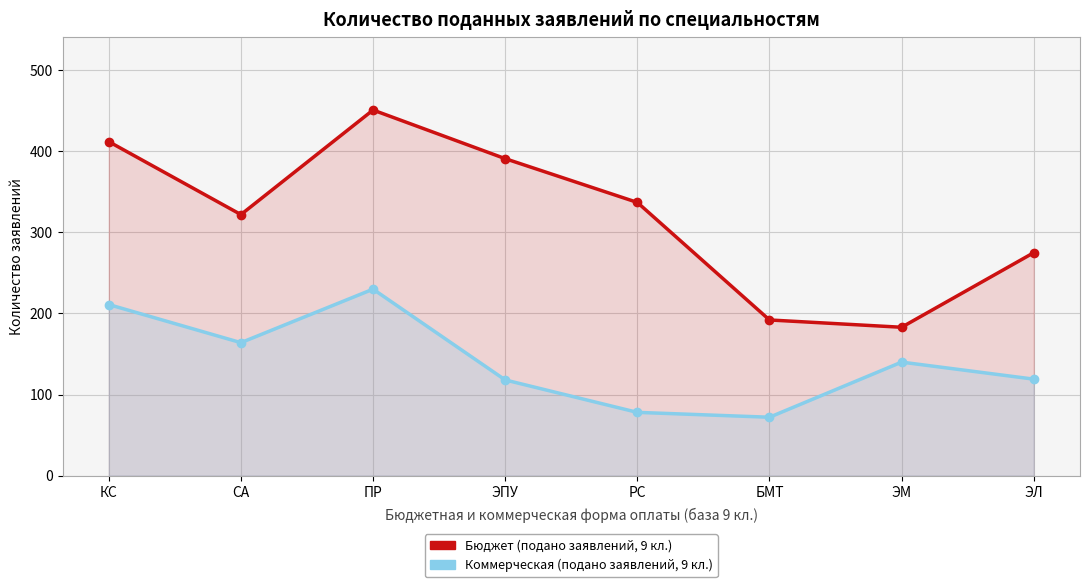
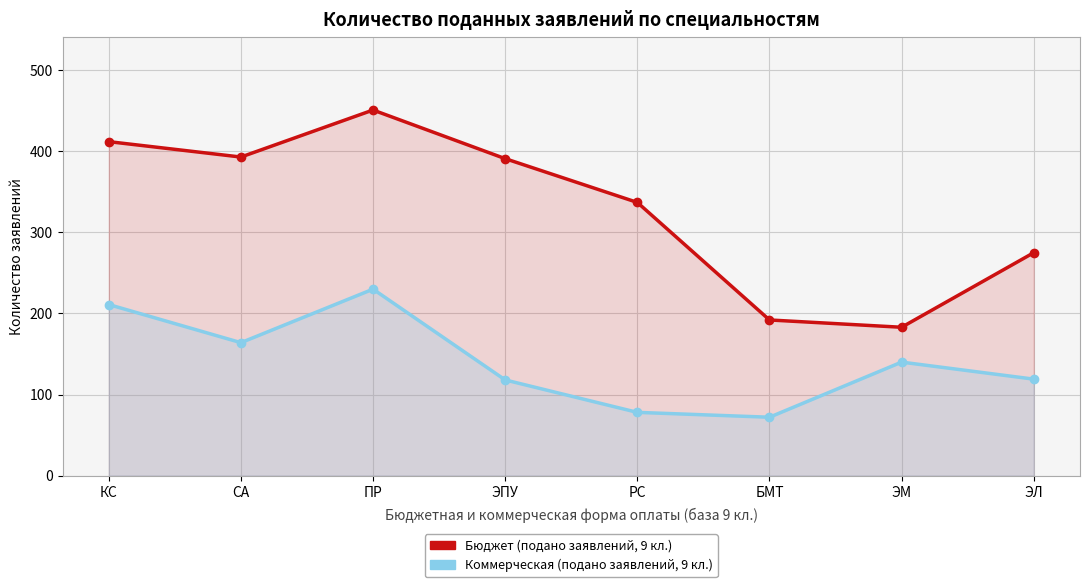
  {
    "Бюджет (подано заявлений, 9 кл.)": {
      "КС": 410,
-     "СА": 320,
+     "СА": 390,
      "ПР": 450,
      "ЭПУ": 390,
      "РС": 340,
      "БМТ": 190,
      "ЭМ": 180,
      "ЭЛ": 280
    },
    "Коммерческая (подано заявлений, 9 кл.)": {
      "КС": 210,
      "СА": 160,
      "ПР": 230,
      "ЭПУ": 120,
      "РС": 80,
      "БМТ": 70,
      "ЭМ": 140,
      "ЭЛ": 120
    }
  }
